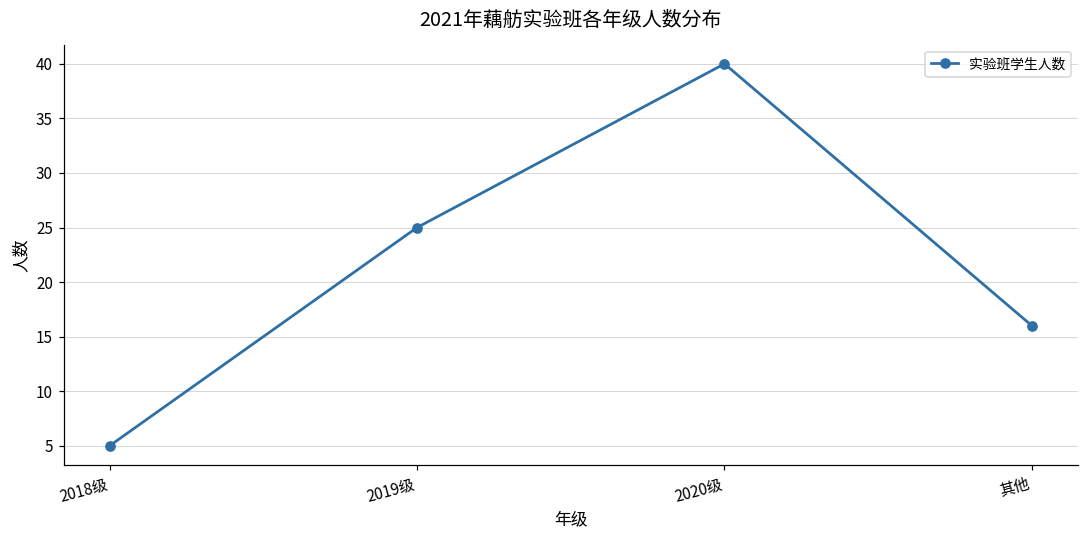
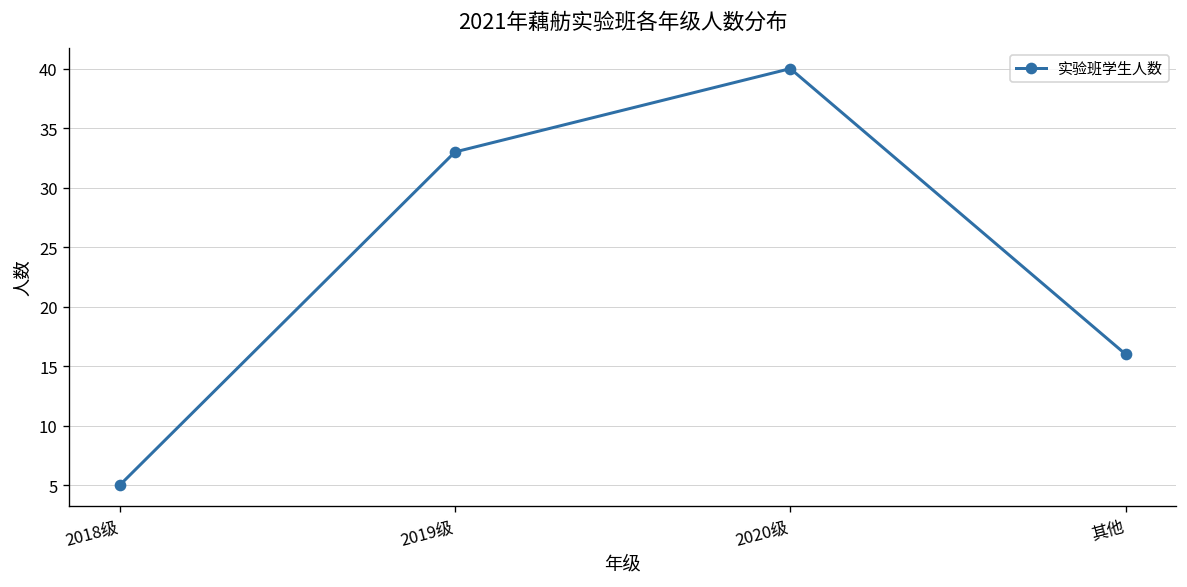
  {
    "2018级": 5,
-   "2019级": 25,
+   "2019级": 33,
    "2020级": 40,
    "其他": 16
  }
